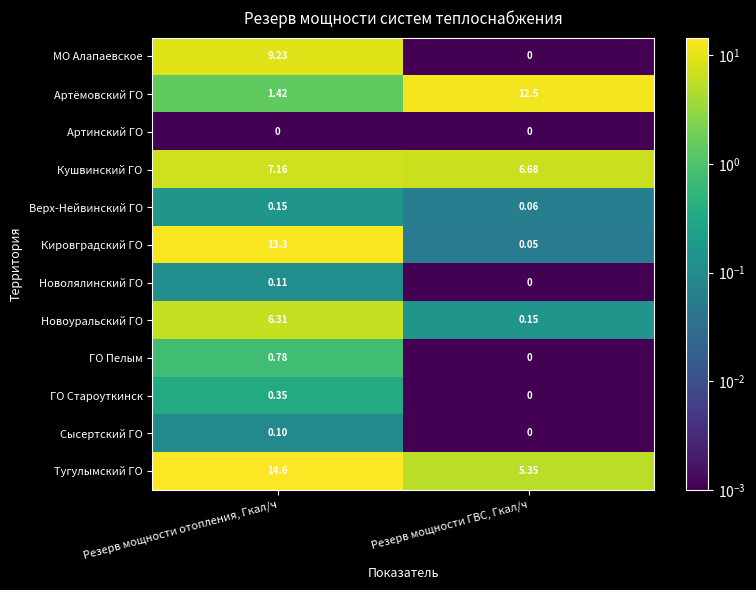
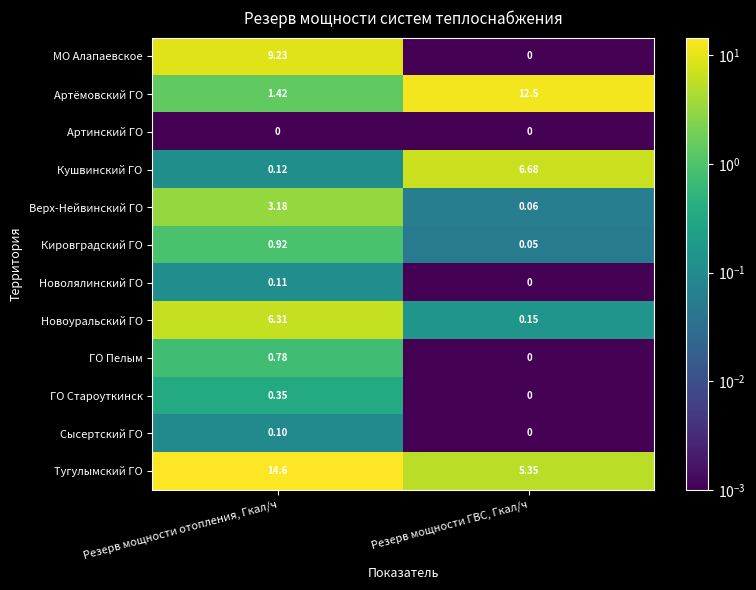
  {
    "МО Алапаевское": {
      "Резерв мощности отопления, Гкал/ч": 9.23,
      "Резерв мощности ГВС, Гкал/ч": 0
    },
    "Артёмовский ГО": {
      "Резерв мощности отопления, Гкал/ч": 1.42,
      "Резерв мощности ГВС, Гкал/ч": 12.5
    },
    "Артинский ГО": {
      "Резерв мощности отопления, Гкал/ч": 0,
      "Резерв мощности ГВС, Гкал/ч": 0
    },
    "Кушвинский ГО": {
-     "Резерв мощности отопления, Гкал/ч": 7.16,
+     "Резерв мощности отопления, Гкал/ч": 0.12,
      "Резерв мощности ГВС, Гкал/ч": 6.68
    },
    "Верх-Нейвинский ГО": {
-     "Резерв мощности отопления, Гкал/ч": 0.15,
+     "Резерв мощности отопления, Гкал/ч": 3.18,
      "Резерв мощности ГВС, Гкал/ч": 0.06
    },
    "Кировградский ГО": {
-     "Резерв мощности отопления, Гкал/ч": 13.3,
+     "Резерв мощности отопления, Гкал/ч": 0.92,
      "Резерв мощности ГВС, Гкал/ч": 0.05
    },
    "Новолялинский ГО": {
      "Резерв мощности отопления, Гкал/ч": 0.11,
      "Резерв мощности ГВС, Гкал/ч": 0
    },
    "Новоуральский ГО": {
      "Резерв мощности отопления, Гкал/ч": 6.31,
      "Резерв мощности ГВС, Гкал/ч": 0.15
    },
    "ГО Пелым": {
      "Резерв мощности отопления, Гкал/ч": 0.78,
      "Резерв мощности ГВС, Гкал/ч": 0
    },
    "ГО Староуткинск": {
      "Резерв мощности отопления, Гкал/ч": 0.35,
      "Резерв мощности ГВС, Гкал/ч": 0
    },
    "Сысертский ГО": {
      "Резерв мощности отопления, Гкал/ч": 0.10,
      "Резерв мощности ГВС, Гкал/ч": 0
    },
    "Тугулымский ГО": {
      "Резерв мощности отопления, Гкал/ч": 14.6,
      "Резерв мощности ГВС, Гкал/ч": 5.35
    }
  }
